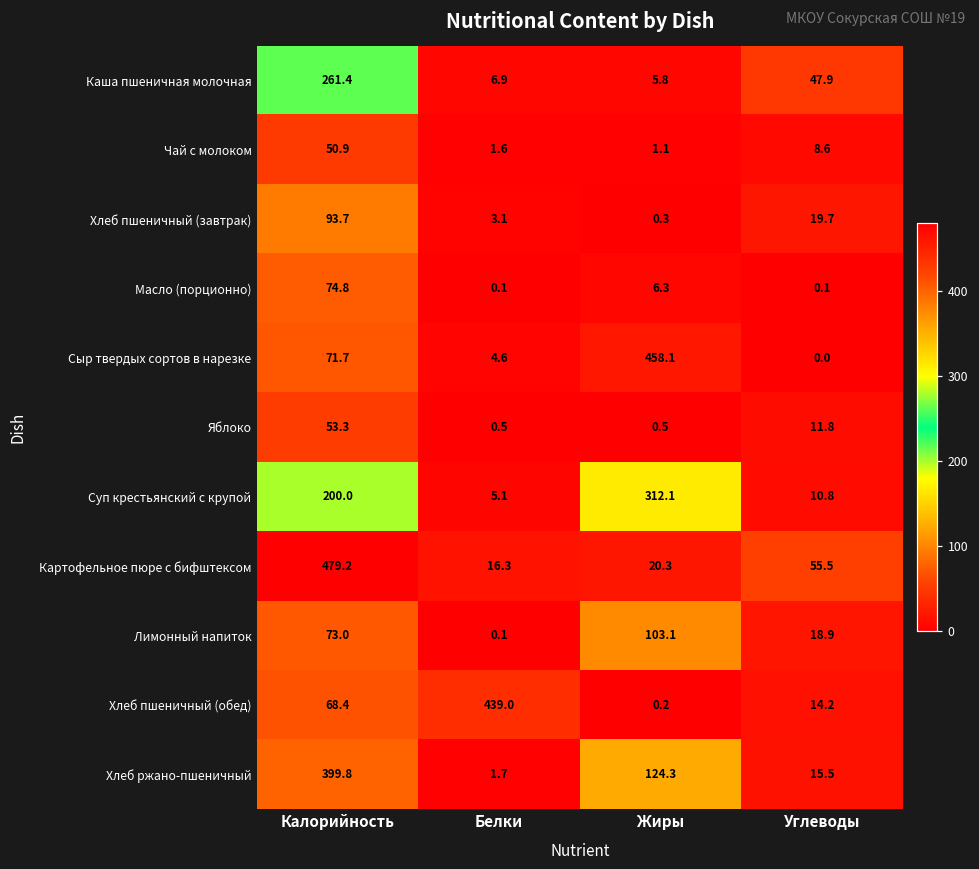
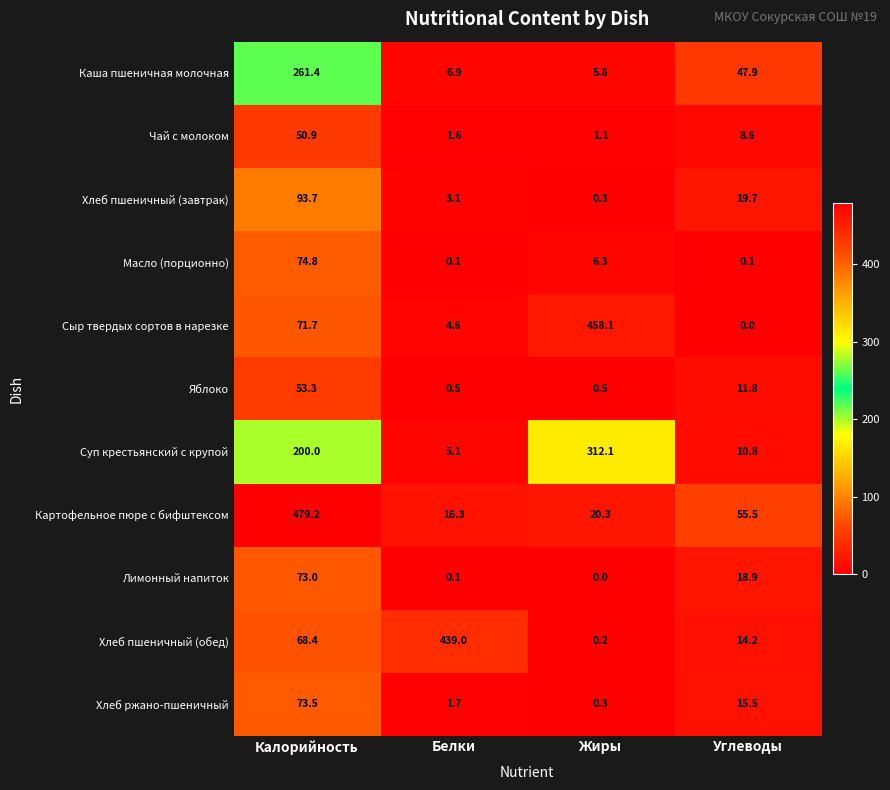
  {
    "Каша пшеничная молочная": {
      "Калорийность": 261.4,
      "Белки": 6.9,
      "Жиры": 5.8,
      "Углеводы": 47.9
    },
    "Чай с молоком": {
      "Калорийность": 50.9,
      "Белки": 1.6,
      "Жиры": 1.1,
      "Углеводы": 8.6
    },
    "Хлеб пшеничный (завтрак)": {
      "Калорийность": 93.7,
      "Белки": 3.1,
      "Жиры": 0.3,
      "Углеводы": 19.7
    },
    "Масло (порционно)": {
      "Калорийность": 74.8,
      "Белки": 0.1,
      "Жиры": 6.3,
      "Углеводы": 0.1
    },
    "Сыр твердых сортов в нарезке": {
      "Калорийность": 71.7,
      "Белки": 4.6,
      "Жиры": 458.1,
      "Углеводы": 0.0
    },
    "Яблоко": {
      "Калорийность": 53.3,
      "Белки": 0.5,
      "Жиры": 0.5,
      "Углеводы": 11.8
    },
    "Суп крестьянский с крупой": {
      "Калорийность": 200.0,
      "Белки": 5.1,
      "Жиры": 312.1,
      "Углеводы": 10.8
    },
    "Картофельное пюре с бифштексом": {
      "Калорийность": 479.2,
      "Белки": 16.3,
      "Жиры": 20.3,
      "Углеводы": 55.5
    },
    "Лимонный напиток": {
      "Калорийность": 73.0,
      "Белки": 0.1,
-     "Жиры": 103.1,
+     "Жиры": 0.0,
      "Углеводы": 18.9
    },
    "Хлеб пшеничный (обед)": {
      "Калорийность": 68.4,
      "Белки": 439.0,
      "Жиры": 0.2,
      "Углеводы": 14.2
    },
    "Хлеб ржано-пшеничный": {
-     "Калорийность": 399.8,
+     "Калорийность": 73.5,
      "Белки": 1.7,
-     "Жиры": 124.3,
+     "Жиры": 0.3,
      "Углеводы": 15.5
    }
  }
